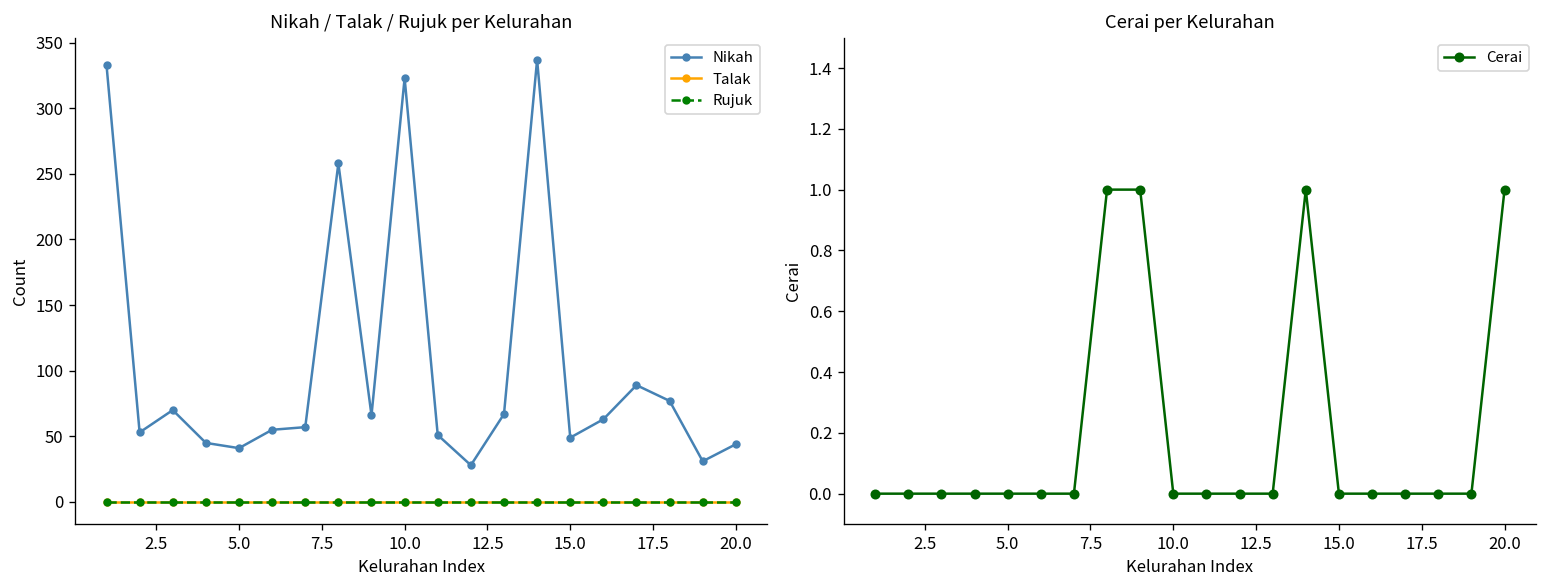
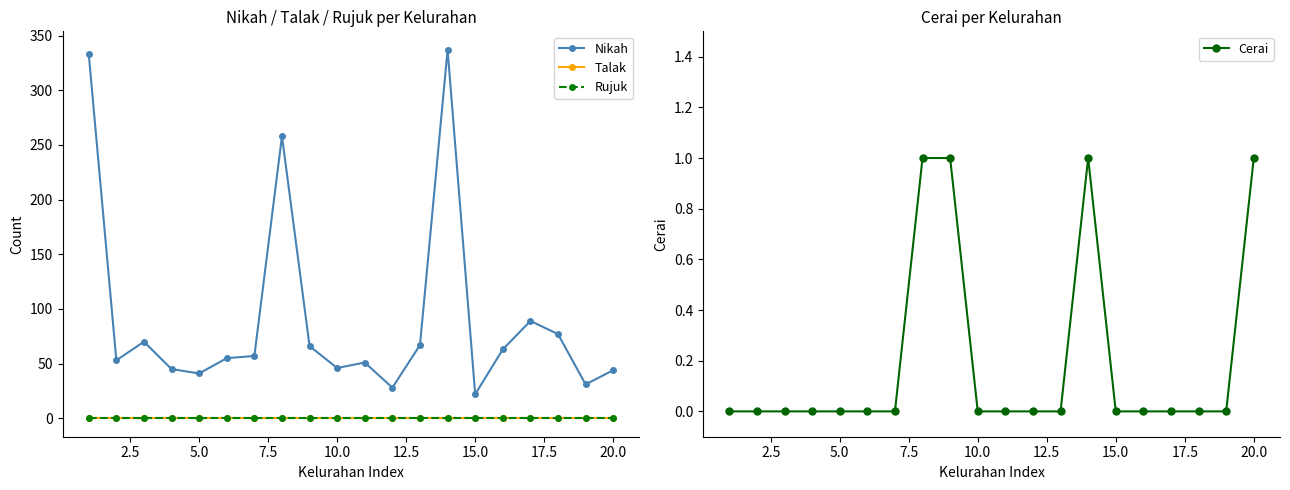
  {
    "Nikah / Talak / Rujuk per Kelurahan": {
      "Nikah": {
        "5.0": 41,
-       "10.0": 323,
-       "15.0": 49,
+       "10.0": 46,
+       "15.0": 22,
        "20.0": 44
      },
      "Rujuk": {
        "5.0": 0,
        "10.0": 0,
        "15.0": 0,
        "20.0": 0
      }
    },
    "Cerai per Kelurahan": {
      "5.0": 0.00,
      "10.0": 0.00,
      "15.0": 0.00,
      "20.0": 1.00
    }
  }
